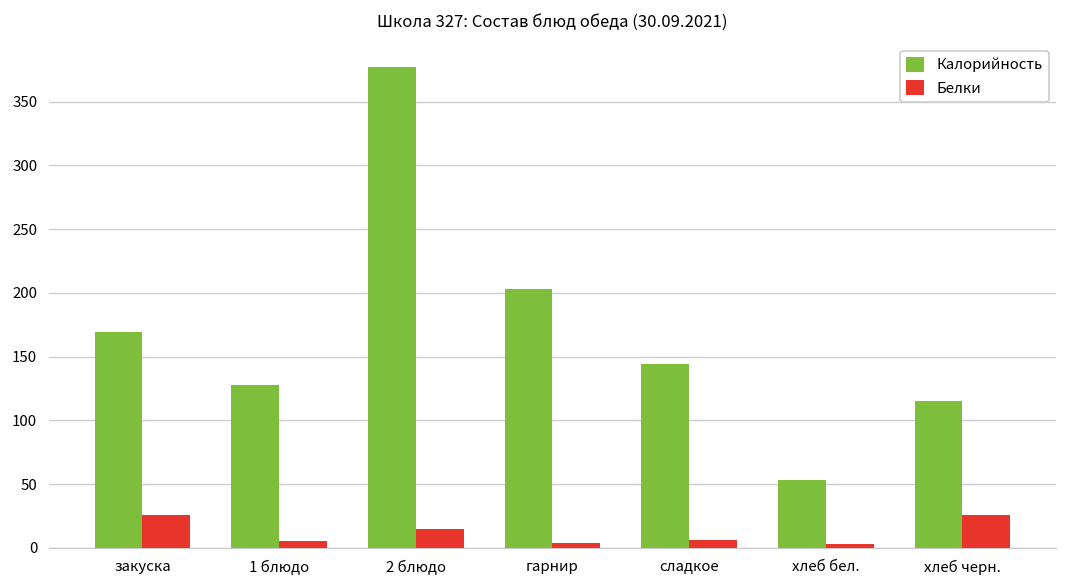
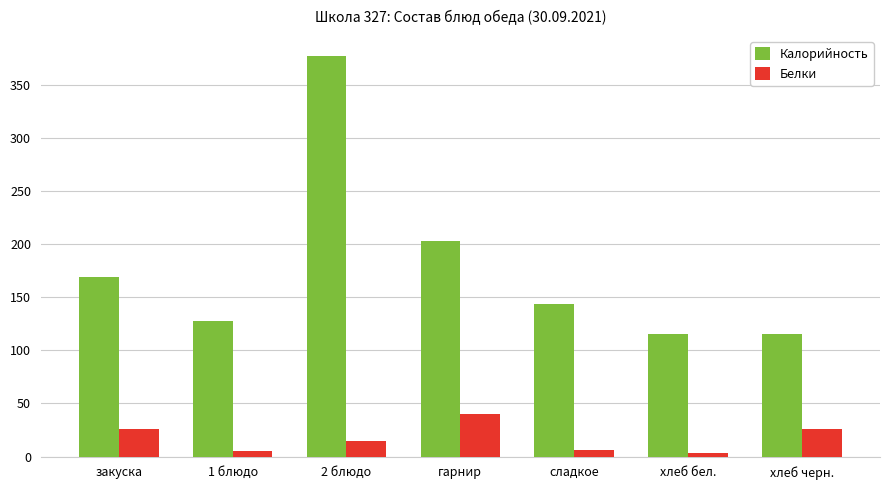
  {
    "Калорийность": {
      "закуска": 169,
      "1 блюдо": 128,
      "2 блюдо": 377,
      "гарнир": 203,
      "сладкое": 144,
-     "хлеб бел.": 53,
+     "хлеб бел.": 115,
      "хлеб черн.": 115
    },
    "Белки": {
      "закуска": 26,
      "1 блюдо": 5,
      "2 блюдо": 15,
-     "гарнир": 4,
+     "гарнир": 40,
      "сладкое": 6,
      "хлеб бел.": 3,
      "хлеб черн.": 26
    }
  }
